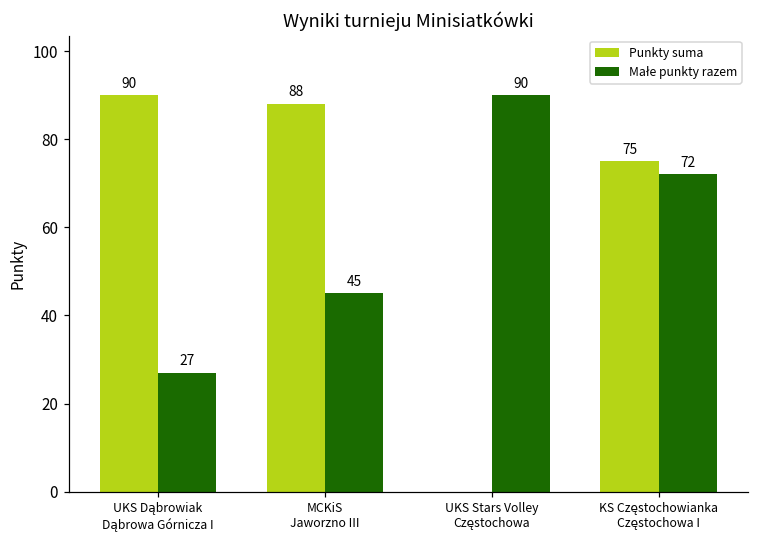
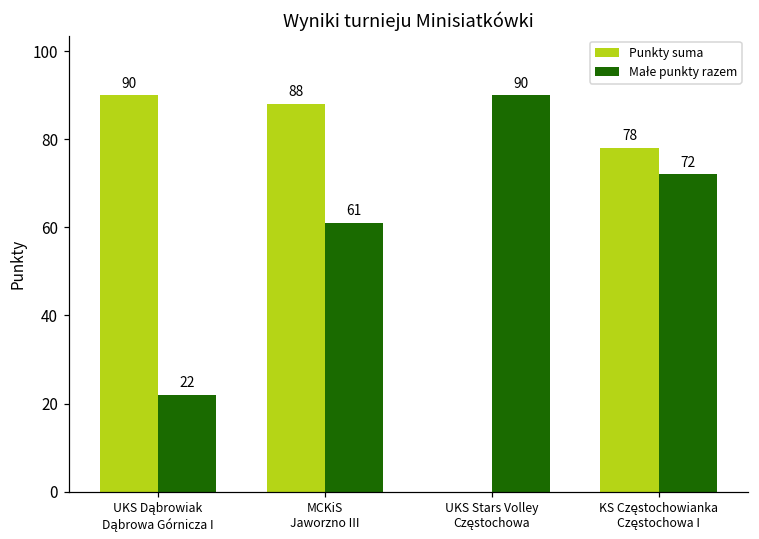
  {
    "Punkty suma": {
      "UKS Dąbrowiak Dąbrowa Górnicza I": 90,
      "MCKiS Jaworzno III": 88,
-     "KS Częstochowianka Częstochowa I": 75
+     "KS Częstochowianka Częstochowa I": 78
    },
    "Małe punkty razem": {
-     "UKS Dąbrowiak Dąbrowa Górnicza I": 27,
-     "MCKiS Jaworzno III": 45,
+     "UKS Dąbrowiak Dąbrowa Górnicza I": 22,
+     "MCKiS Jaworzno III": 61,
      "UKS Stars Volley Częstochowa": 90,
      "KS Częstochowianka Częstochowa I": 72
    }
  }
